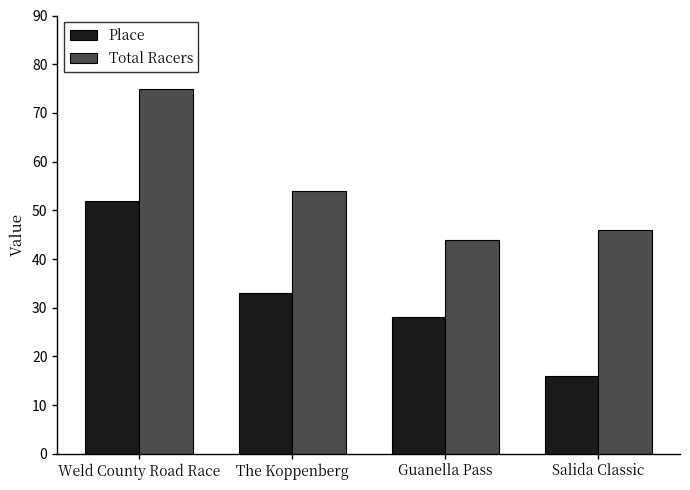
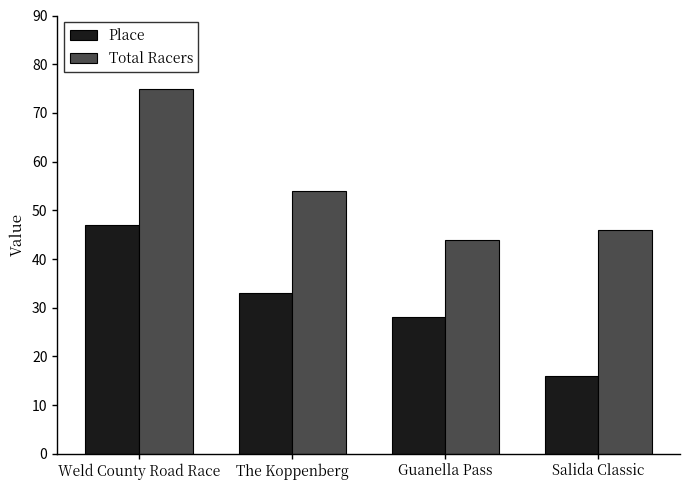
  {
    "Place": {
-     "Weld County Road Race": 52,
+     "Weld County Road Race": 47,
      "The Koppenberg": 33,
      "Guanella Pass": 28,
      "Salida Classic": 16
    },
    "Total Racers": {
      "Weld County Road Race": 75,
      "The Koppenberg": 54,
      "Guanella Pass": 44,
      "Salida Classic": 46
    }
  }
